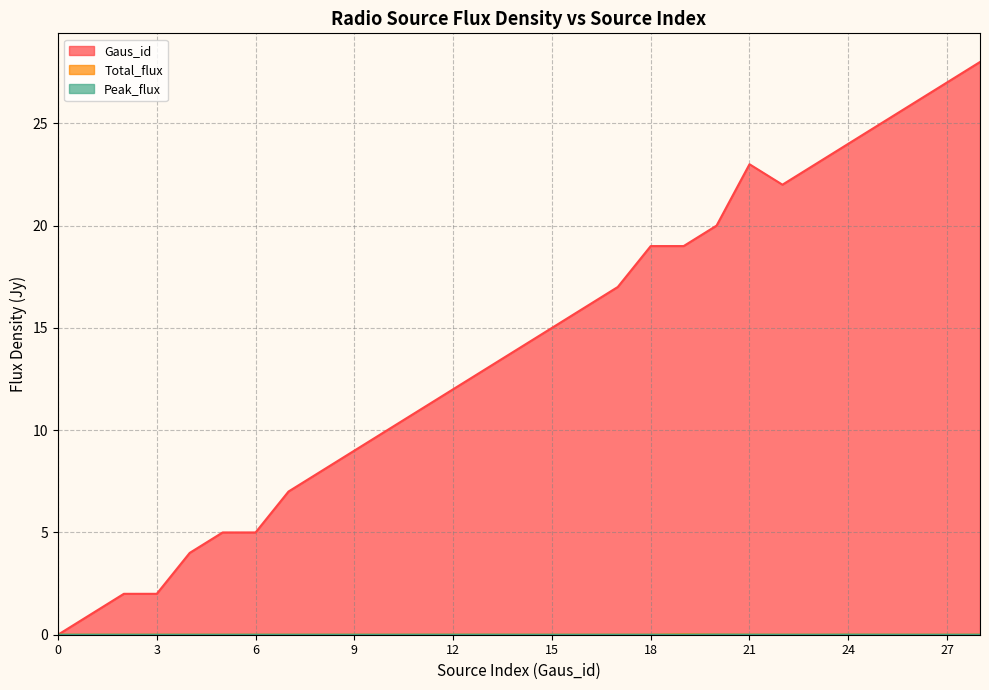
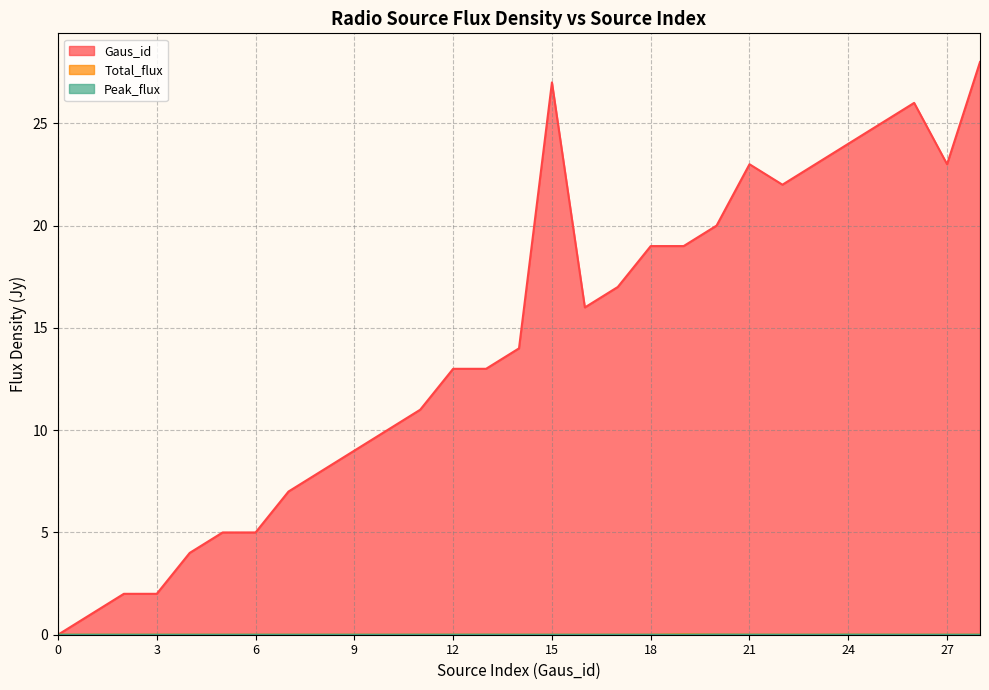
  {
    "Gaus_id": {
      "3": 2,
      "6": 5,
      "9": 9,
-     "12": 12,
-     "15": 15,
+     "12": 13,
+     "15": 27,
      "18": 19,
      "21": 23,
      "24": 24,
-     "27": 27
+     "27": 23
    }
  }
